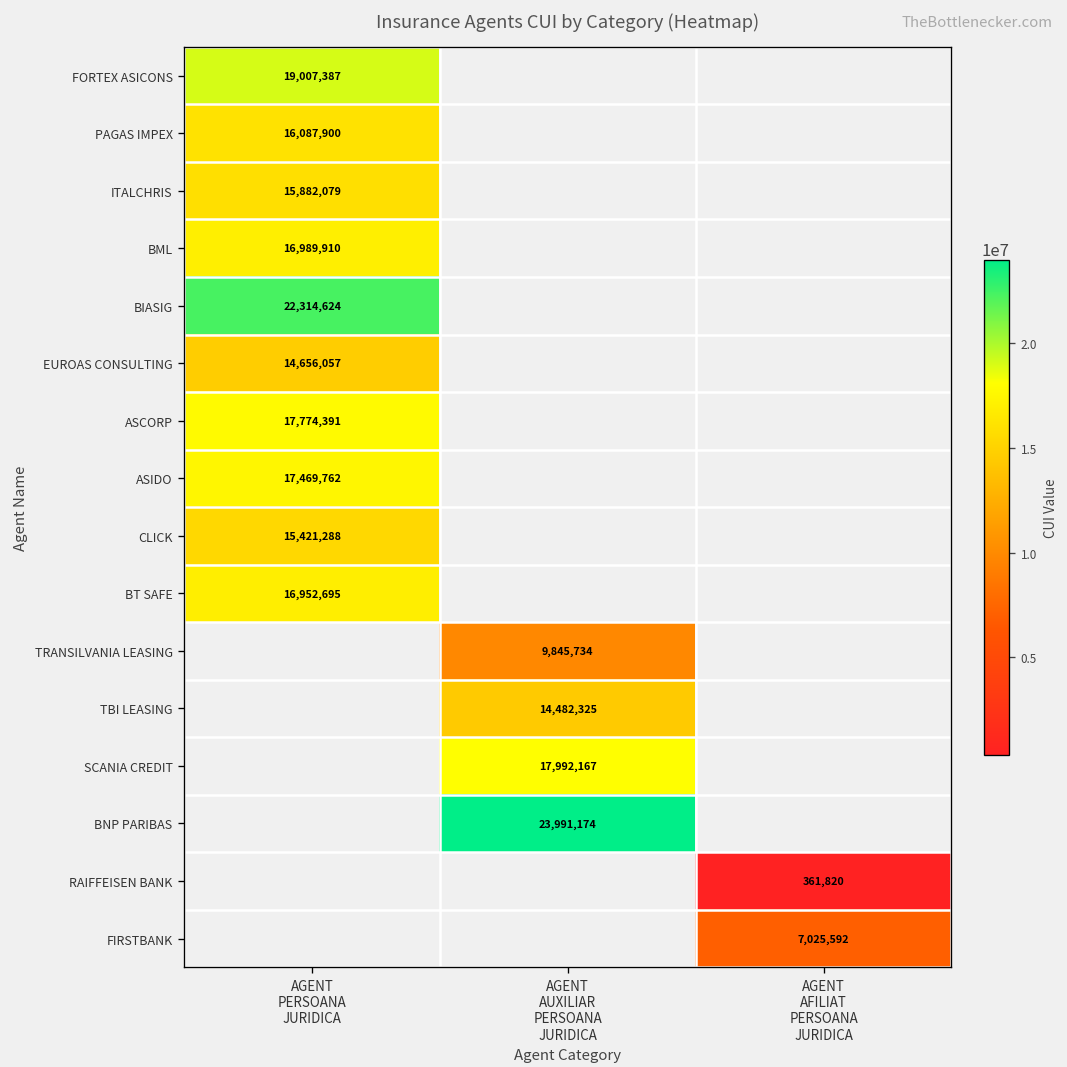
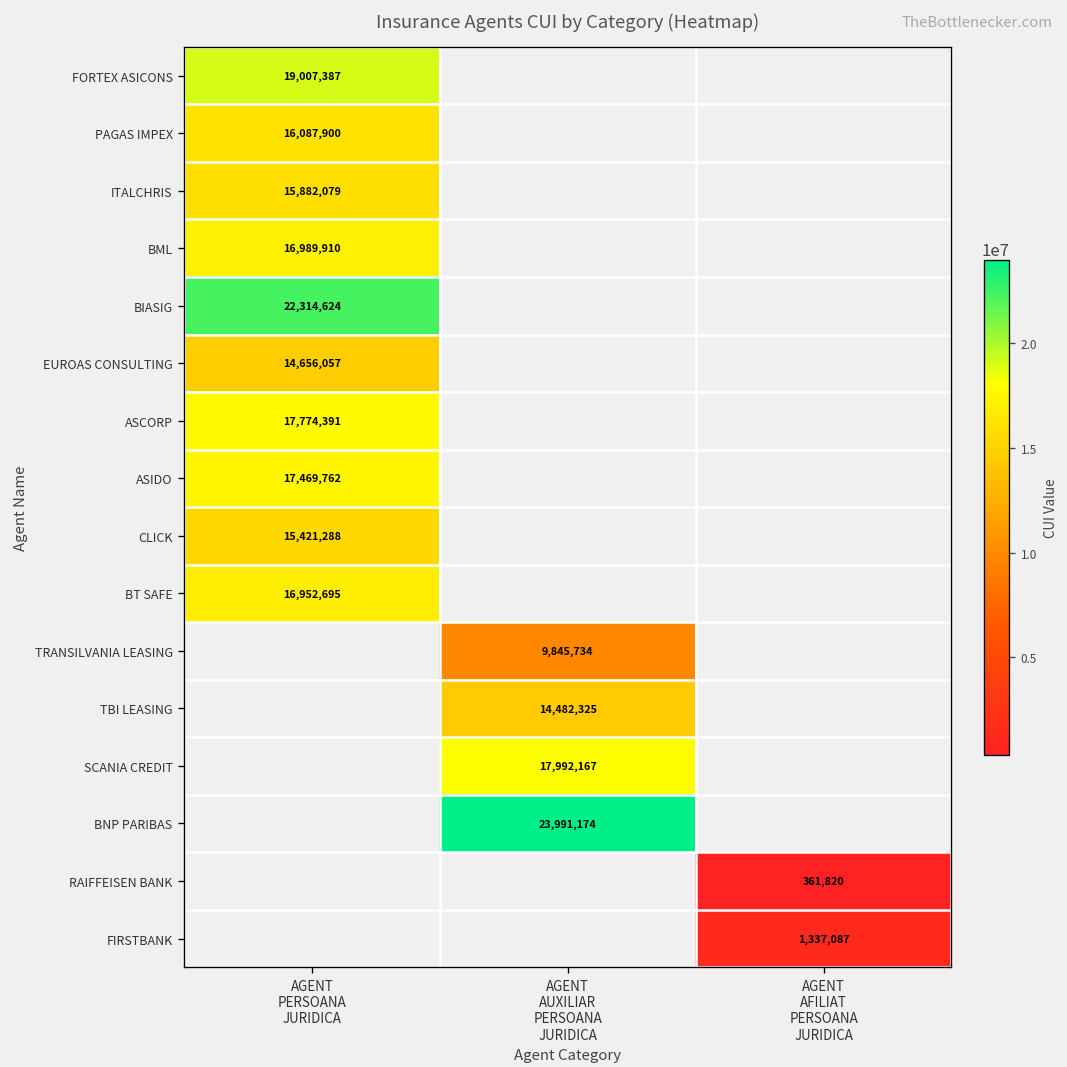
  {
    "FORTEX ASICONS": {
      "AGENT PERSOANA JURIDICA": "19,007,387"
    },
    "PAGAS IMPEX": {
      "AGENT PERSOANA JURIDICA": "16,087,900"
    },
    "ITALCHRIS": {
      "AGENT PERSOANA JURIDICA": "15,882,079"
    },
    "BML": {
      "AGENT PERSOANA JURIDICA": "16,989,910"
    },
    "BIASIG": {
      "AGENT PERSOANA JURIDICA": "22,314,624"
    },
    "EUROAS CONSULTING": {
      "AGENT PERSOANA JURIDICA": "14,656,057"
    },
    "ASCORP": {
      "AGENT PERSOANA JURIDICA": "17,774,391"
    },
    "ASIDO": {
      "AGENT PERSOANA JURIDICA": "17,469,762"
    },
    "CLICK": {
      "AGENT PERSOANA JURIDICA": "15,421,288"
    },
    "BT SAFE": {
      "AGENT PERSOANA JURIDICA": "16,952,695"
    },
    "TRANSILVANIA LEASING": {
      "AGENT AUXILIAR PERSOANA JURIDICA": "9,845,734"
    },
    "TBI LEASING": {
      "AGENT AUXILIAR PERSOANA JURIDICA": "14,482,325"
    },
    "SCANIA CREDIT": {
      "AGENT AUXILIAR PERSOANA JURIDICA": "17,992,167"
    },
    "BNP PARIBAS": {
      "AGENT AUXILIAR PERSOANA JURIDICA": "23,991,174"
    },
    "RAIFFEISEN BANK": {
      "AGENT AFILIAT PERSOANA JURIDICA": "361,820"
    },
    "FIRSTBANK": {
-     "AGENT AFILIAT PERSOANA JURIDICA": "7,025,592"
+     "AGENT AFILIAT PERSOANA JURIDICA": "1,337,087"
    }
  }
